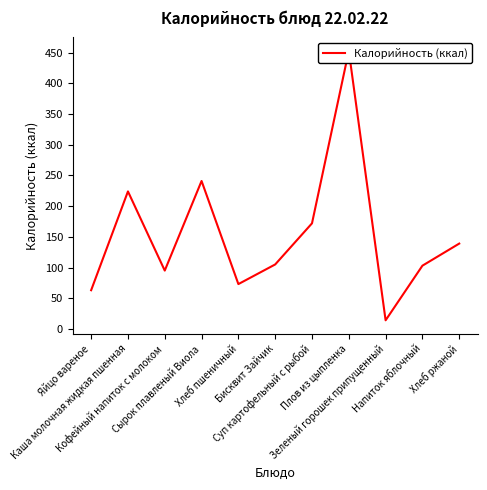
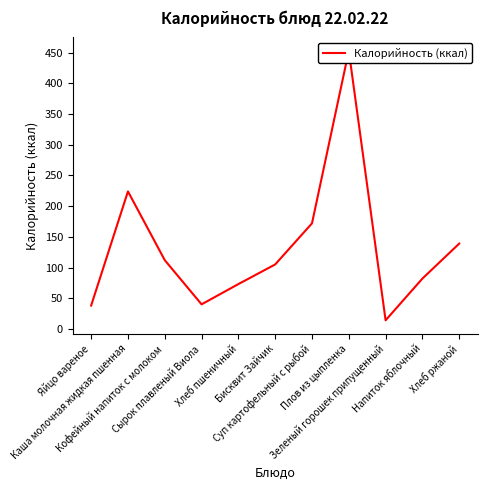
  {
-   "Яйцо вареное": 60,
+   "Яйцо вареное": 40,
    "Каша молочная жидкая пшенная": 220,
-   "Кофейный напиток с молоком": 100,
-   "Сырок плавленый Виола": 240,
+   "Кофейный напиток с молоком": 110,
+   "Сырок плавленый Виола": 40,
    "Хлеб пшеничный": 70,
    "Бисквит Зайчик": 110,
    "Суп картофельный с рыбой": 170,
    "Зеленый горошек припущенный": 10,
-   "Напиток яблочный": 100,
+   "Напиток яблочный": 80,
    "Хлеб ржаной": 140
  }
